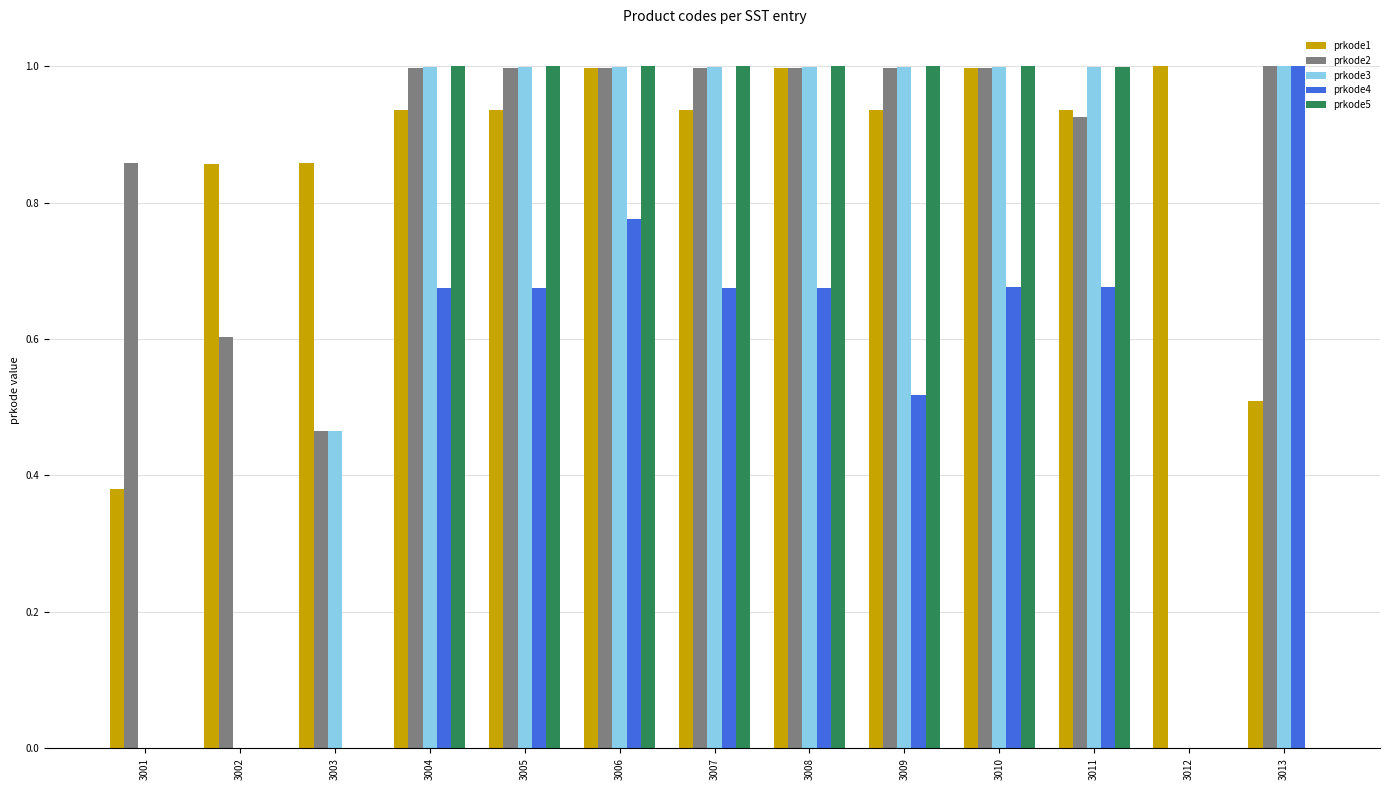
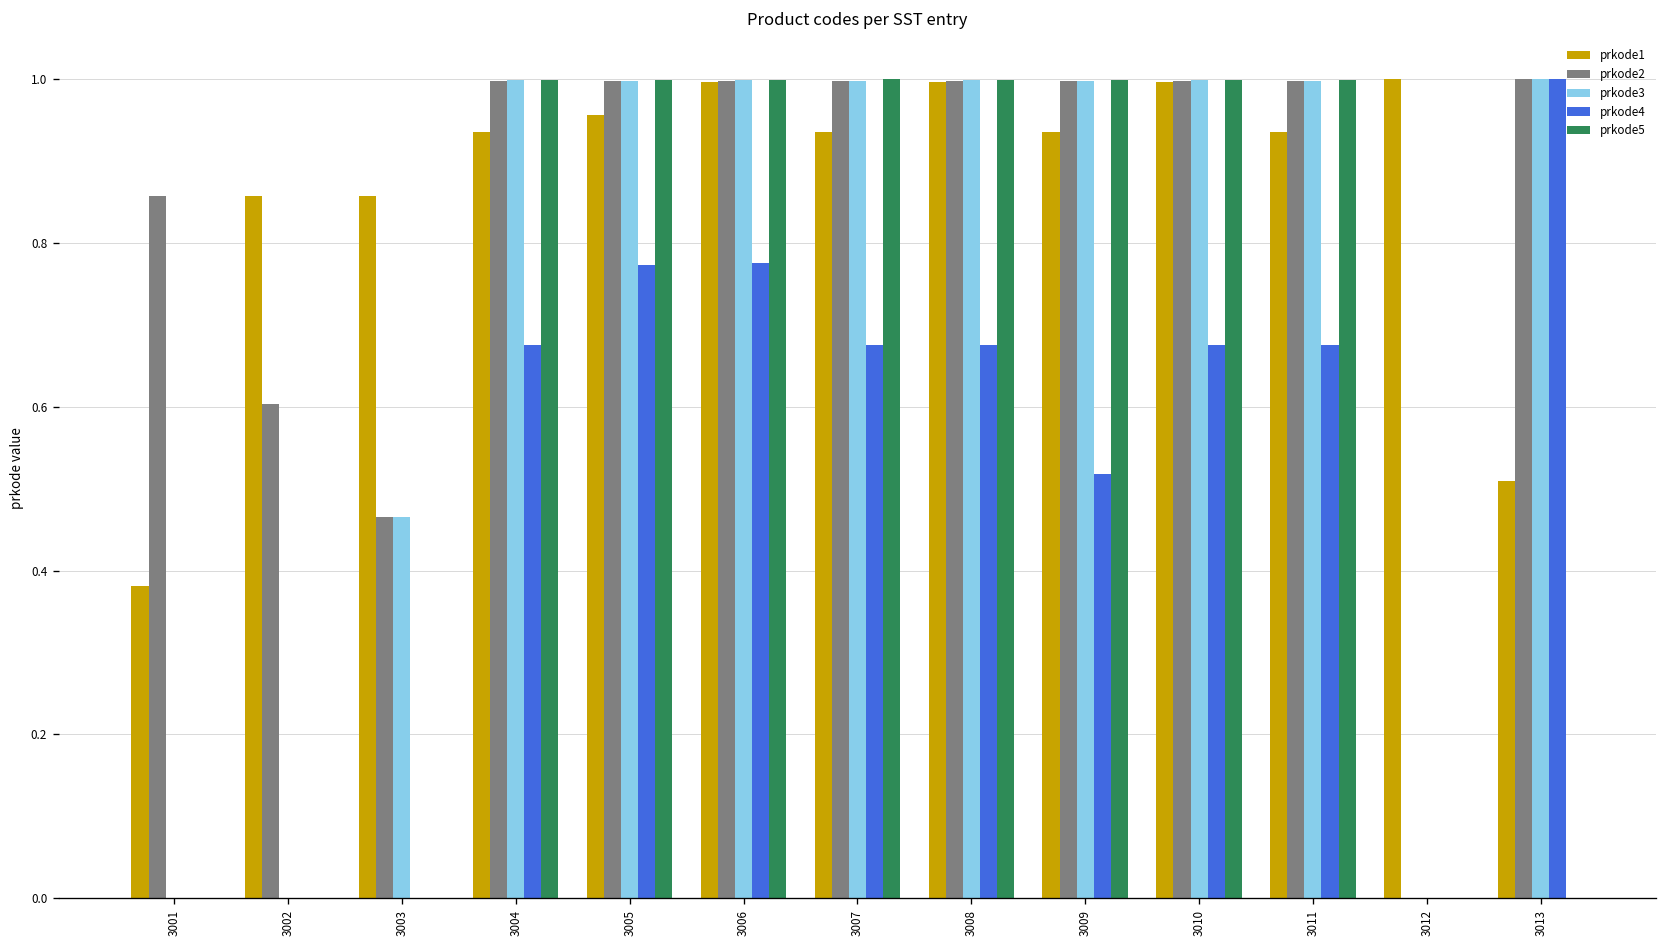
  {
    "prkode1": {
      "3001": 0.38,
      "3002": 0.86,
      "3003": 0.86,
      "3004": 0.94,
-     "3005": 0.94,
+     "3005": 0.96,
      "3006": 1.00,
      "3007": 0.94,
      "3008": 1.00,
      "3009": 0.94,
      "3010": 1.00,
      "3011": 0.94,
      "3012": 1.00,
      "3013": 0.51
    },
    "prkode2": {
      "3001": 0.86,
      "3002": 0.60,
      "3003": 0.47,
      "3004": 1.00,
      "3005": 1.00,
      "3006": 1.00,
      "3007": 1.00,
      "3008": 1.00,
      "3009": 1.00,
      "3010": 1.00,
-     "3011": 0.93,
+     "3011": 1.00,
      "3012": 0.00,
      "3013": 1.00
    },
    "prkode3": {
      "3001": 0.00,
      "3002": 0.00,
      "3003": 0.47,
      "3004": 1.00,
      "3005": 1.00,
      "3006": 1.00,
      "3007": 1.00,
      "3008": 1.00,
      "3009": 1.00,
      "3010": 1.00,
      "3011": 1.00,
      "3012": 0.00,
      "3013": 1.00
    },
    "prkode4": {
      "3001": 0.00,
      "3002": 0.00,
      "3003": 0.00,
      "3004": 0.68,
-     "3005": 0.68,
+     "3005": 0.77,
      "3006": 0.78,
      "3007": 0.68,
      "3008": 0.68,
      "3009": 0.52,
      "3010": 0.68,
      "3011": 0.68,
      "3012": 0.00,
      "3013": 1.00
    },
    "prkode5": {
      "3001": 0.00,
      "3002": 0.00,
      "3003": 0.00,
      "3004": 1.00,
      "3005": 1.00,
      "3006": 1.00,
      "3007": 1.00,
      "3008": 1.00,
      "3009": 1.00,
      "3010": 1.00,
      "3011": 1.00,
      "3012": 0.00,
      "3013": 0.00
    }
  }
